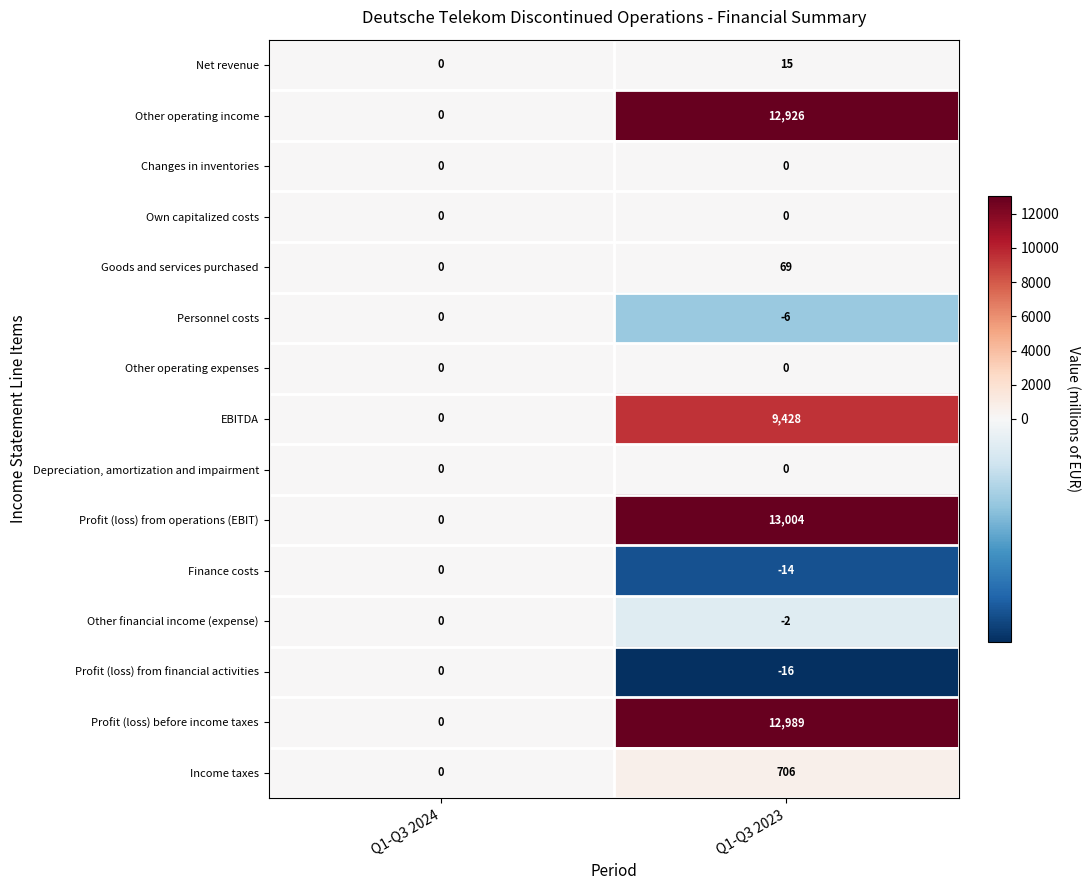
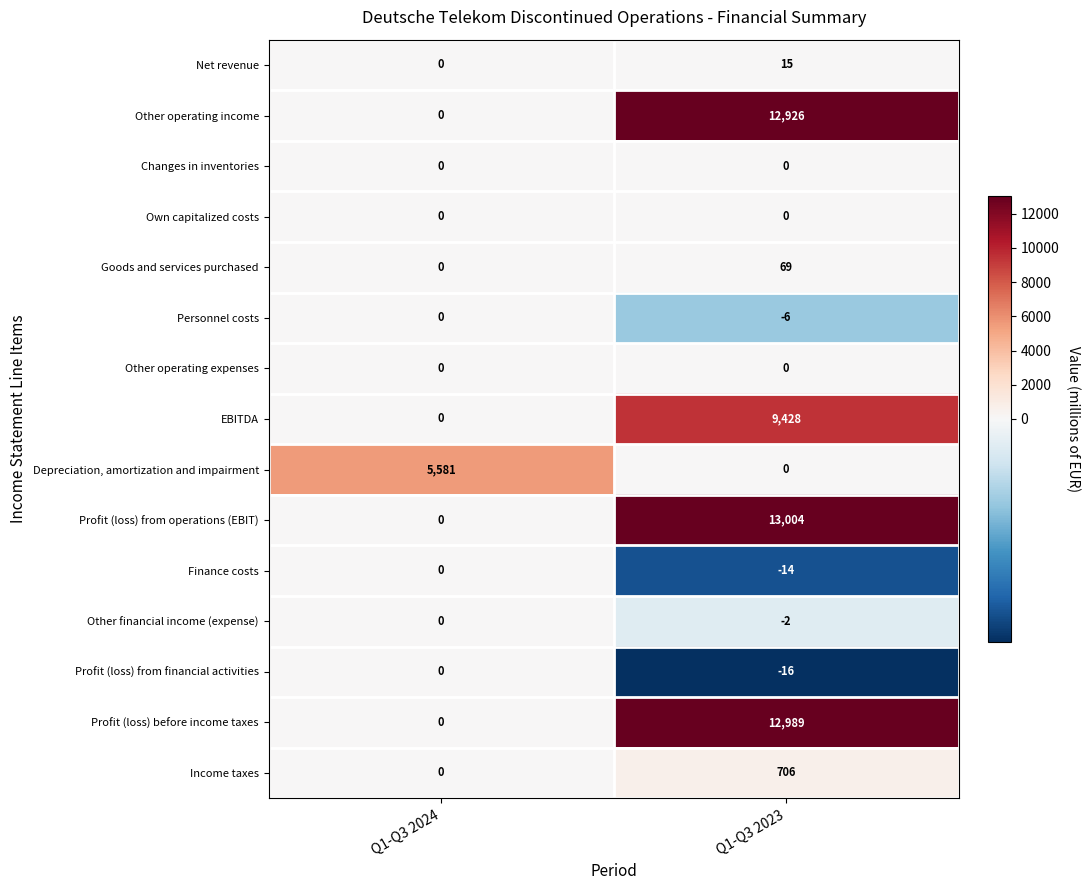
  {
    "Net revenue": {
      "Q1-Q3 2024": "0",
      "Q1-Q3 2023": "15"
    },
    "Other operating income": {
      "Q1-Q3 2024": "0",
      "Q1-Q3 2023": "12,926"
    },
    "Changes in inventories": {
      "Q1-Q3 2024": "0",
      "Q1-Q3 2023": "0"
    },
    "Own capitalized costs": {
      "Q1-Q3 2024": "0",
      "Q1-Q3 2023": "0"
    },
    "Goods and services purchased": {
      "Q1-Q3 2024": "0",
      "Q1-Q3 2023": "69"
    },
    "Personnel costs": {
      "Q1-Q3 2024": "0",
      "Q1-Q3 2023": "-6"
    },
    "Other operating expenses": {
      "Q1-Q3 2024": "0",
      "Q1-Q3 2023": "0"
    },
    "EBITDA": {
      "Q1-Q3 2024": "0",
      "Q1-Q3 2023": "9,428"
    },
    "Depreciation, amortization and impairment": {
-     "Q1-Q3 2024": "0",
+     "Q1-Q3 2024": "5,581",
      "Q1-Q3 2023": "0"
    },
    "Profit (loss) from operations (EBIT)": {
      "Q1-Q3 2024": "0",
      "Q1-Q3 2023": "13,004"
    },
    "Finance costs": {
      "Q1-Q3 2024": "0",
      "Q1-Q3 2023": "-14"
    },
    "Other financial income (expense)": {
      "Q1-Q3 2024": "0",
      "Q1-Q3 2023": "-2"
    },
    "Profit (loss) from financial activities": {
      "Q1-Q3 2024": "0",
      "Q1-Q3 2023": "-16"
    },
    "Profit (loss) before income taxes": {
      "Q1-Q3 2024": "0",
      "Q1-Q3 2023": "12,989"
    },
    "Income taxes": {
      "Q1-Q3 2024": "0",
      "Q1-Q3 2023": "706"
    }
  }
